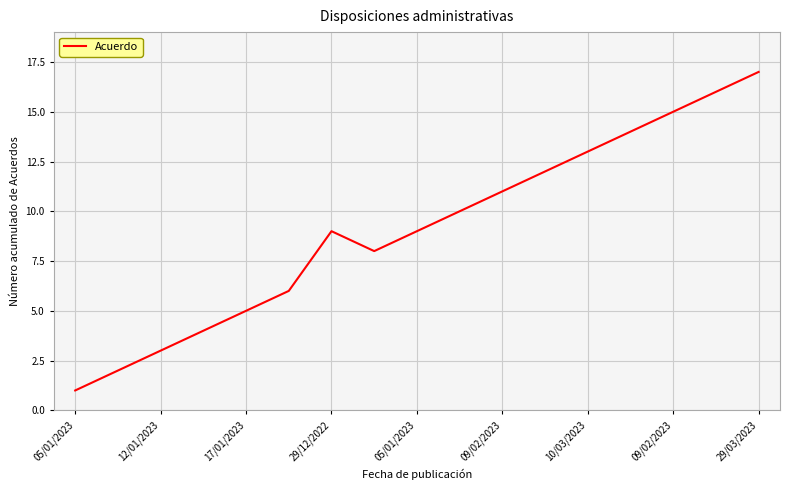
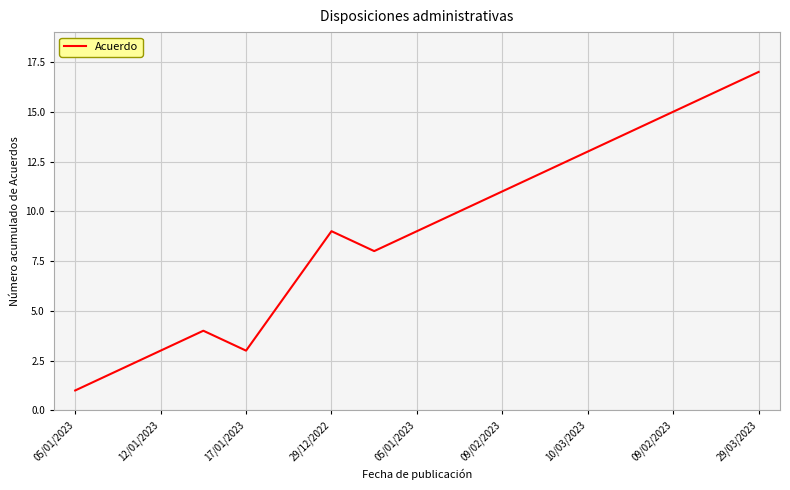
  {
-   "17/01/2023": 5,
+   "17/01/2023": 3,
    "29/12/2022": 9,
    "10/03/2023": 13,
    "29/03/2023": 17
  }
